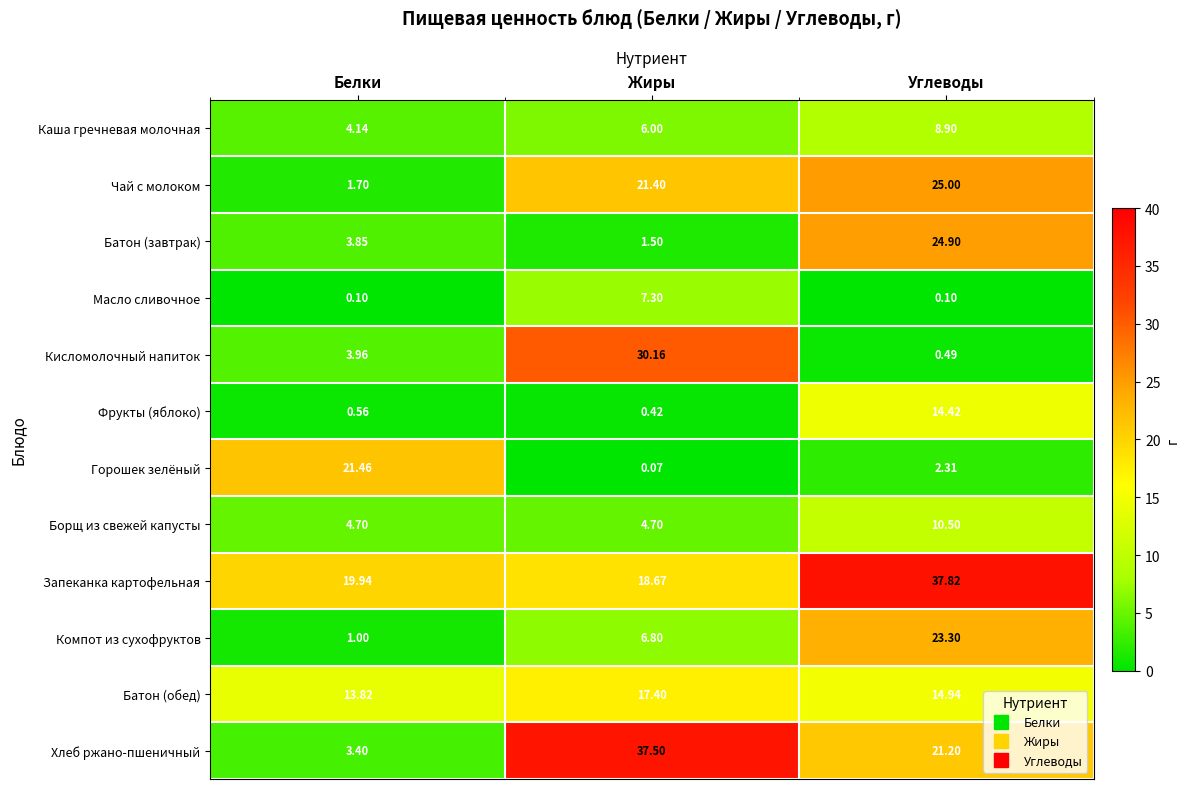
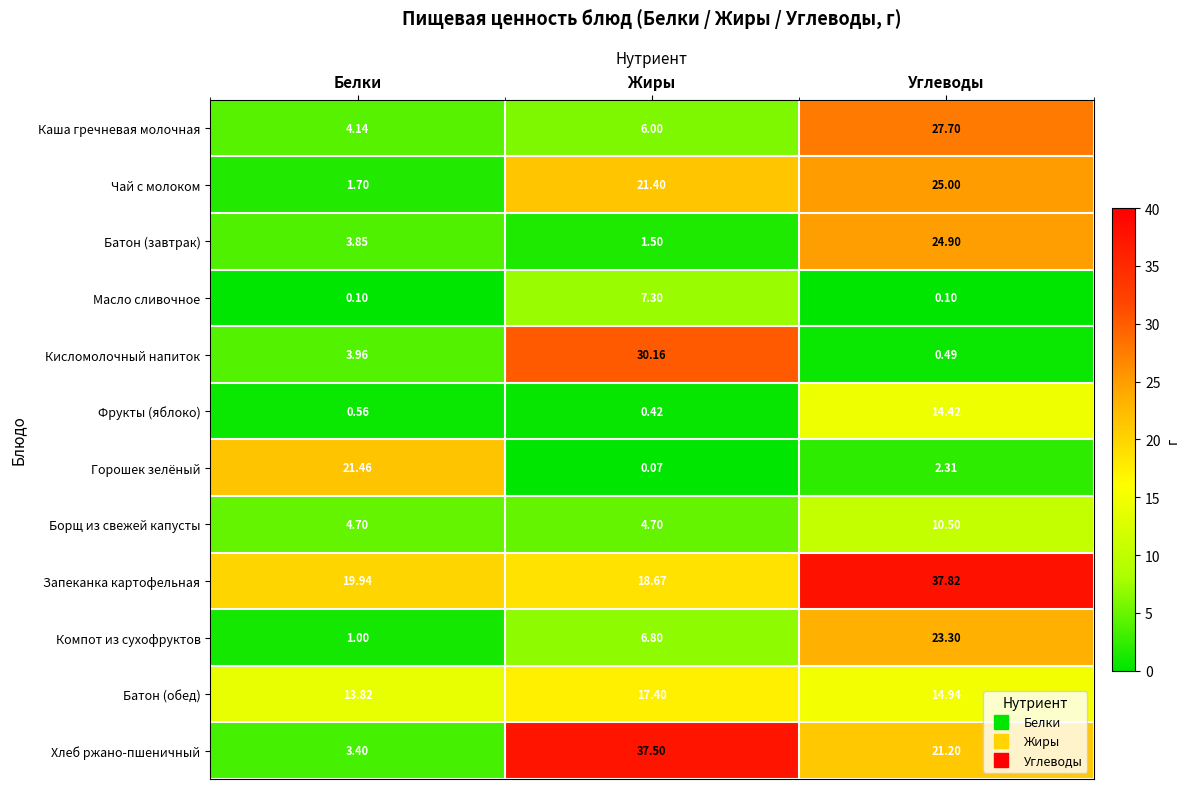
  {
    "Каша гречневая молочная": {
      "Белки": 4.14,
      "Жиры": 6.00,
-     "Углеводы": 8.90
+     "Углеводы": 27.70
    },
    "Чай с молоком": {
      "Белки": 1.70,
      "Жиры": 21.40,
      "Углеводы": 25.00
    },
    "Батон (завтрак)": {
      "Белки": 3.85,
      "Жиры": 1.50,
      "Углеводы": 24.90
    },
    "Масло сливочное": {
      "Белки": 0.10,
      "Жиры": 7.30,
      "Углеводы": 0.10
    },
    "Кисломолочный напиток": {
      "Белки": 3.96,
      "Жиры": 30.16,
      "Углеводы": 0.49
    },
    "Фрукты (яблоко)": {
      "Белки": 0.56,
      "Жиры": 0.42,
      "Углеводы": 14.42
    },
    "Горошек зелёный": {
      "Белки": 21.46,
      "Жиры": 0.07,
      "Углеводы": 2.31
    },
    "Борщ из свежей капусты": {
      "Белки": 4.70,
      "Жиры": 4.70,
      "Углеводы": 10.50
    },
    "Запеканка картофельная": {
      "Белки": 19.94,
      "Жиры": 18.67,
      "Углеводы": 37.82
    },
    "Компот из сухофруктов": {
      "Белки": 1.00,
      "Жиры": 6.80,
      "Углеводы": 23.30
    },
    "Батон (обед)": {
      "Белки": 13.82,
      "Жиры": 17.40,
      "Углеводы": 14.94
    },
    "Хлеб ржано-пшеничный": {
      "Белки": 3.40,
      "Жиры": 37.50,
      "Углеводы": 21.20
    }
  }
